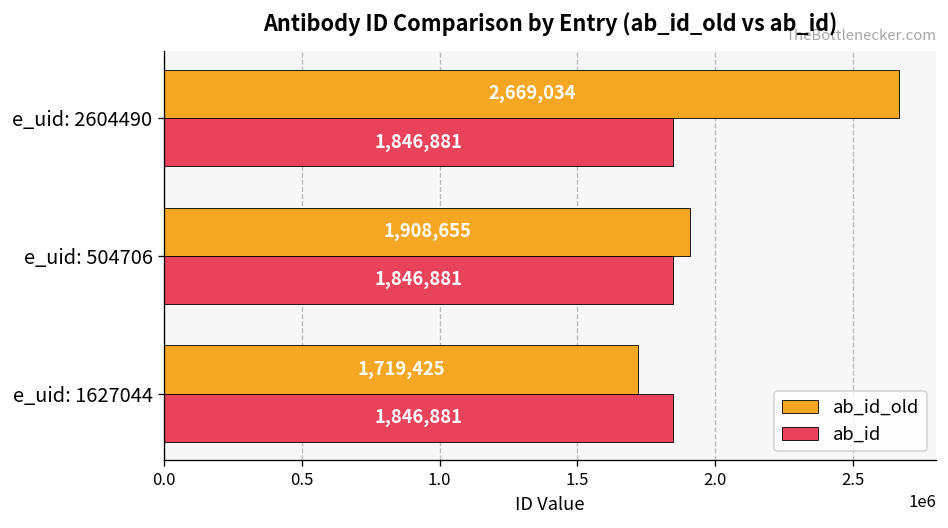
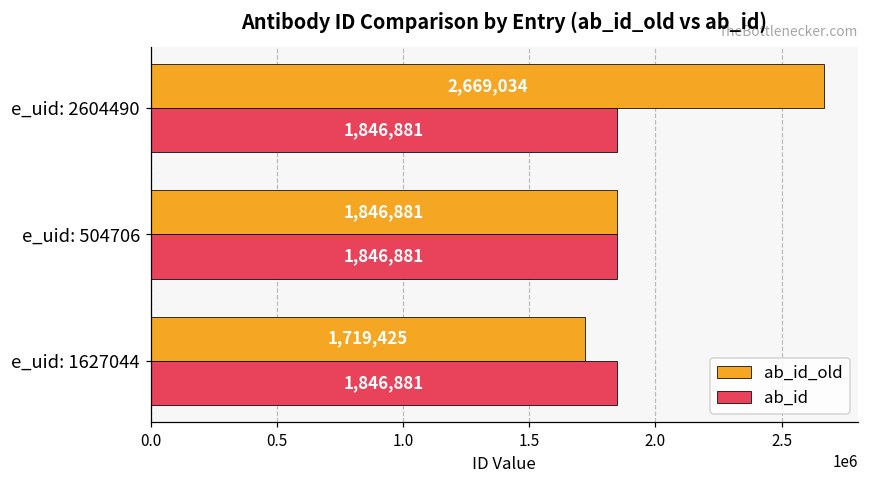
  {
    "ab_id_old": {
      "e_uid: 2604490": "2,669,034",
-     "e_uid: 504706": "1,908,655",
+     "e_uid: 504706": "1,846,881",
      "e_uid: 1627044": "1,719,425"
    },
    "ab_id": {
      "e_uid: 2604490": "1,846,881",
      "e_uid: 504706": "1,846,881",
      "e_uid: 1627044": "1,846,881"
    }
  }
